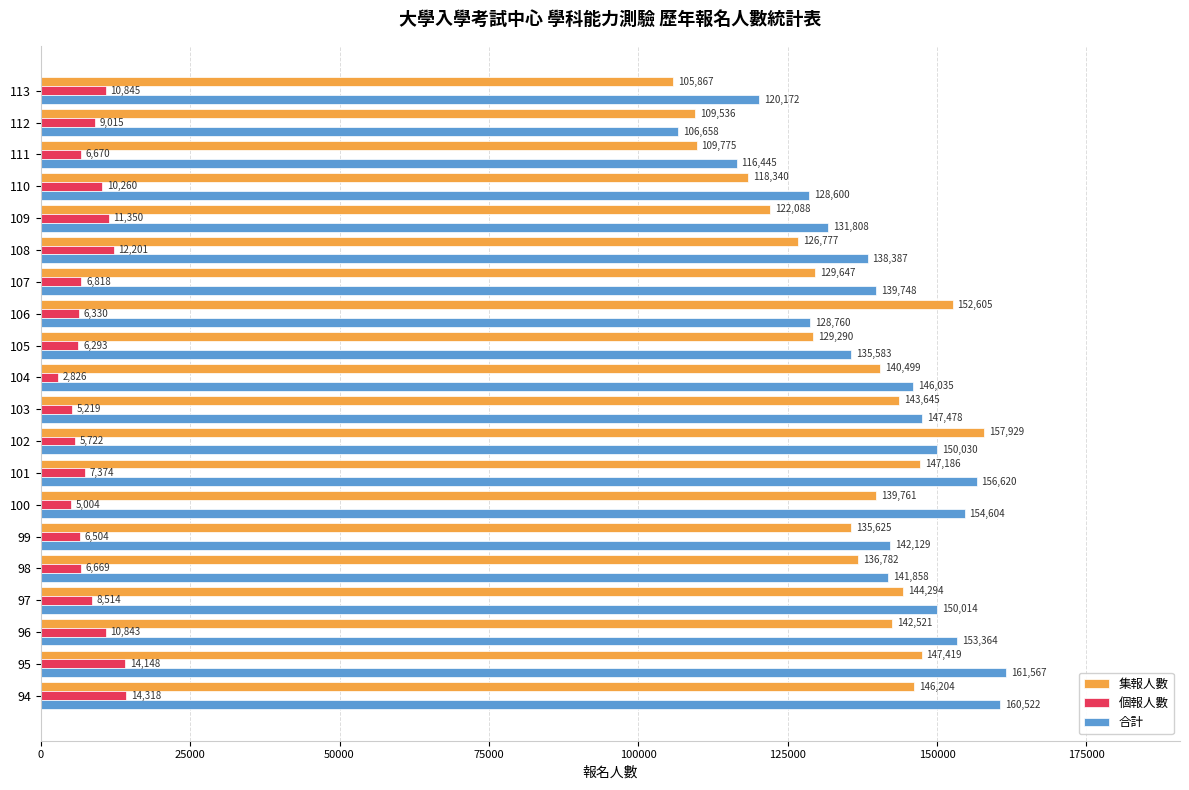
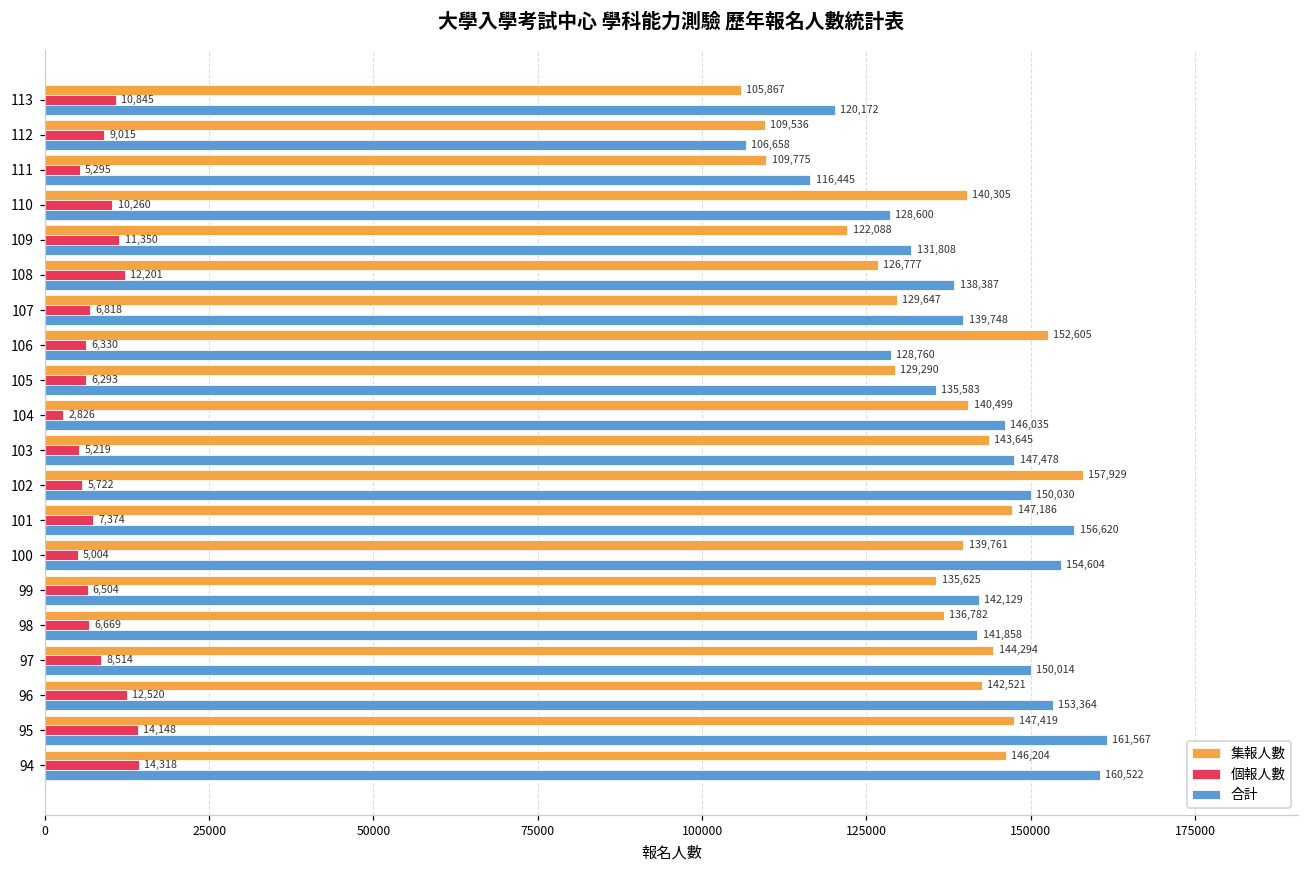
  {
    "集報人數": {
      "113": "105,867",
      "112": "109,536",
      "111": "109,775",
-     "110": "118,340",
+     "110": "140,305",
      "109": "122,088",
      "108": "126,777",
      "107": "129,647",
      "106": "152,605",
      "105": "129,290",
      "104": "140,499",
      "103": "143,645",
      "102": "157,929",
      "101": "147,186",
      "100": "139,761",
      "99": "135,625",
      "98": "136,782",
      "97": "144,294",
      "96": "142,521",
      "95": "147,419",
      "94": "146,204"
    },
    "個報人數": {
      "113": "10,845",
      "112": "9,015",
-     "111": "6,670",
+     "111": "5,295",
      "110": "10,260",
      "109": "11,350",
      "108": "12,201",
      "107": "6,818",
      "106": "6,330",
      "105": "6,293",
      "104": "2,826",
      "103": "5,219",
      "102": "5,722",
      "101": "7,374",
      "100": "5,004",
      "99": "6,504",
      "98": "6,669",
      "97": "8,514",
-     "96": "10,843",
+     "96": "12,520",
      "95": "14,148",
      "94": "14,318"
    },
    "合計": {
      "113": "120,172",
      "112": "106,658",
      "111": "116,445",
      "110": "128,600",
      "109": "131,808",
      "108": "138,387",
      "107": "139,748",
      "106": "128,760",
      "105": "135,583",
      "104": "146,035",
      "103": "147,478",
      "102": "150,030",
      "101": "156,620",
      "100": "154,604",
      "99": "142,129",
      "98": "141,858",
      "97": "150,014",
      "96": "153,364",
      "95": "161,567",
      "94": "160,522"
    }
  }
